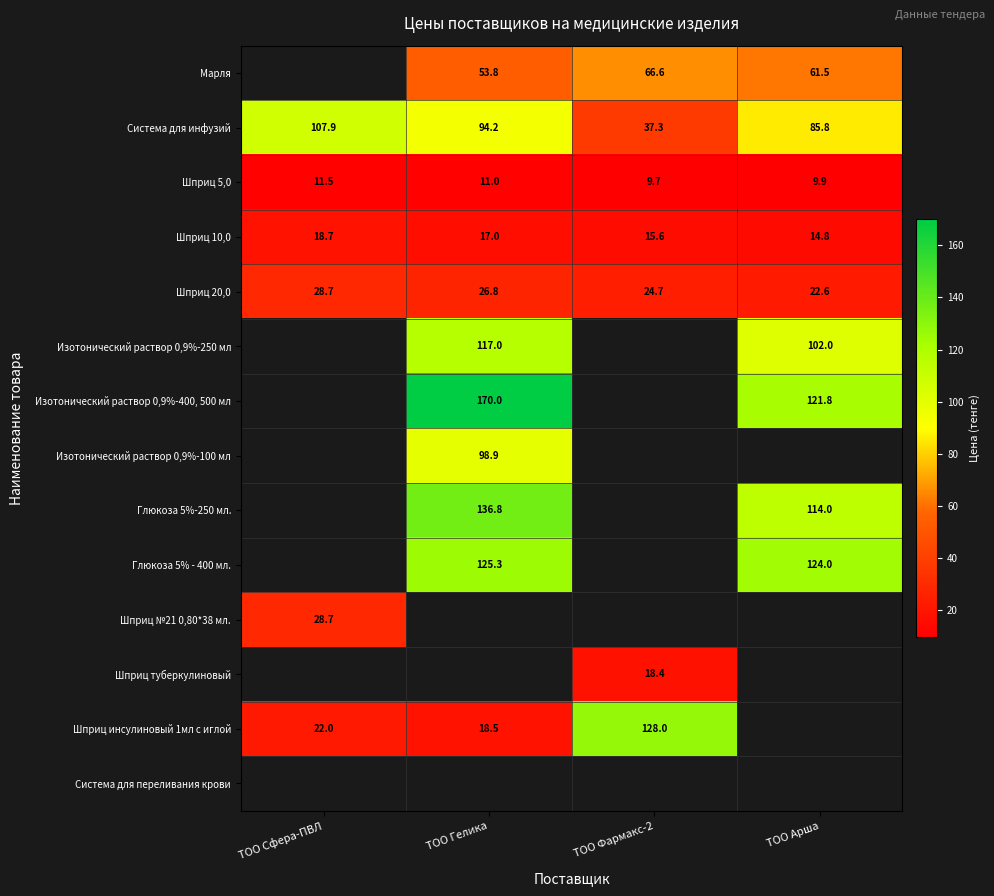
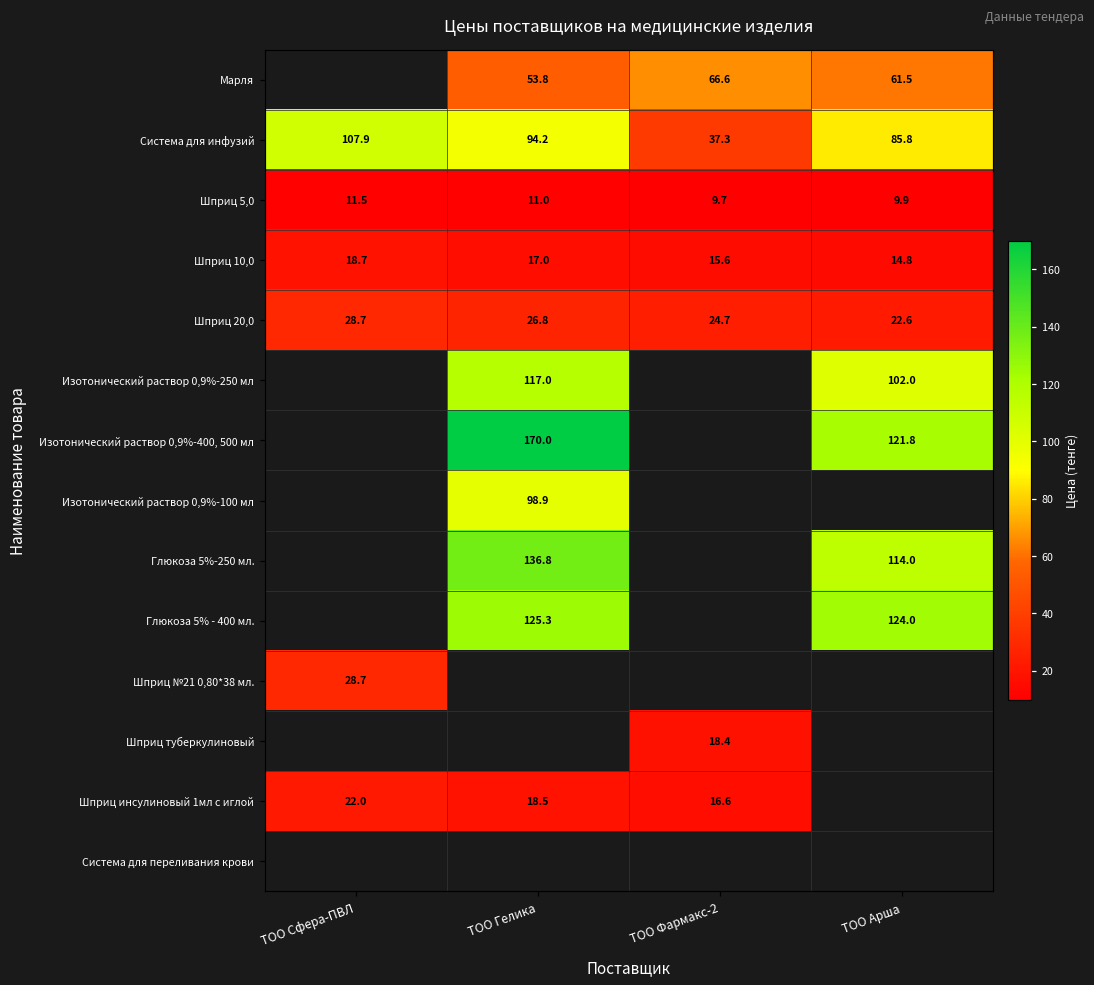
  {
    "Марля": {
      "ТОО Гелика": 53.8,
      "ТОО Фармакс-2": 66.6,
      "ТОО Арша": 61.5
    },
    "Система для инфузий": {
      "ТОО Сфера-ПВЛ": 107.9,
      "ТОО Гелика": 94.2,
      "ТОО Фармакс-2": 37.3,
      "ТОО Арша": 85.8
    },
    "Шприц 5,0": {
      "ТОО Сфера-ПВЛ": 11.5,
      "ТОО Гелика": 11.0,
      "ТОО Фармакс-2": 9.7,
      "ТОО Арша": 9.9
    },
    "Шприц 10,0": {
      "ТОО Сфера-ПВЛ": 18.7,
      "ТОО Гелика": 17.0,
      "ТОО Фармакс-2": 15.6,
      "ТОО Арша": 14.8
    },
    "Шприц 20,0": {
      "ТОО Сфера-ПВЛ": 28.7,
      "ТОО Гелика": 26.8,
      "ТОО Фармакс-2": 24.7,
      "ТОО Арша": 22.6
    },
    "Изотонический раствор 0,9%-250 мл": {
      "ТОО Гелика": 117.0,
      "ТОО Арша": 102.0
    },
    "Изотонический раствор 0,9%-400, 500 мл": {
      "ТОО Гелика": 170.0,
      "ТОО Арша": 121.8
    },
    "Изотонический раствор 0,9%-100 мл": {
      "ТОО Гелика": 98.9
    },
    "Глюкоза 5%-250 мл.": {
      "ТОО Гелика": 136.8,
      "ТОО Арша": 114.0
    },
    "Глюкоза 5% - 400 мл.": {
      "ТОО Гелика": 125.3,
      "ТОО Арша": 124.0
    },
    "Шприц №21 0,80*38 мл.": {
      "ТОО Сфера-ПВЛ": 28.7
    },
    "Шприц туберкулиновый": {
      "ТОО Фармакс-2": 18.4
    },
    "Шприц инсулиновый 1мл с иглой": {
      "ТОО Сфера-ПВЛ": 22.0,
      "ТОО Гелика": 18.5,
-     "ТОО Фармакс-2": 128.0
+     "ТОО Фармакс-2": 16.6
    }
  }
